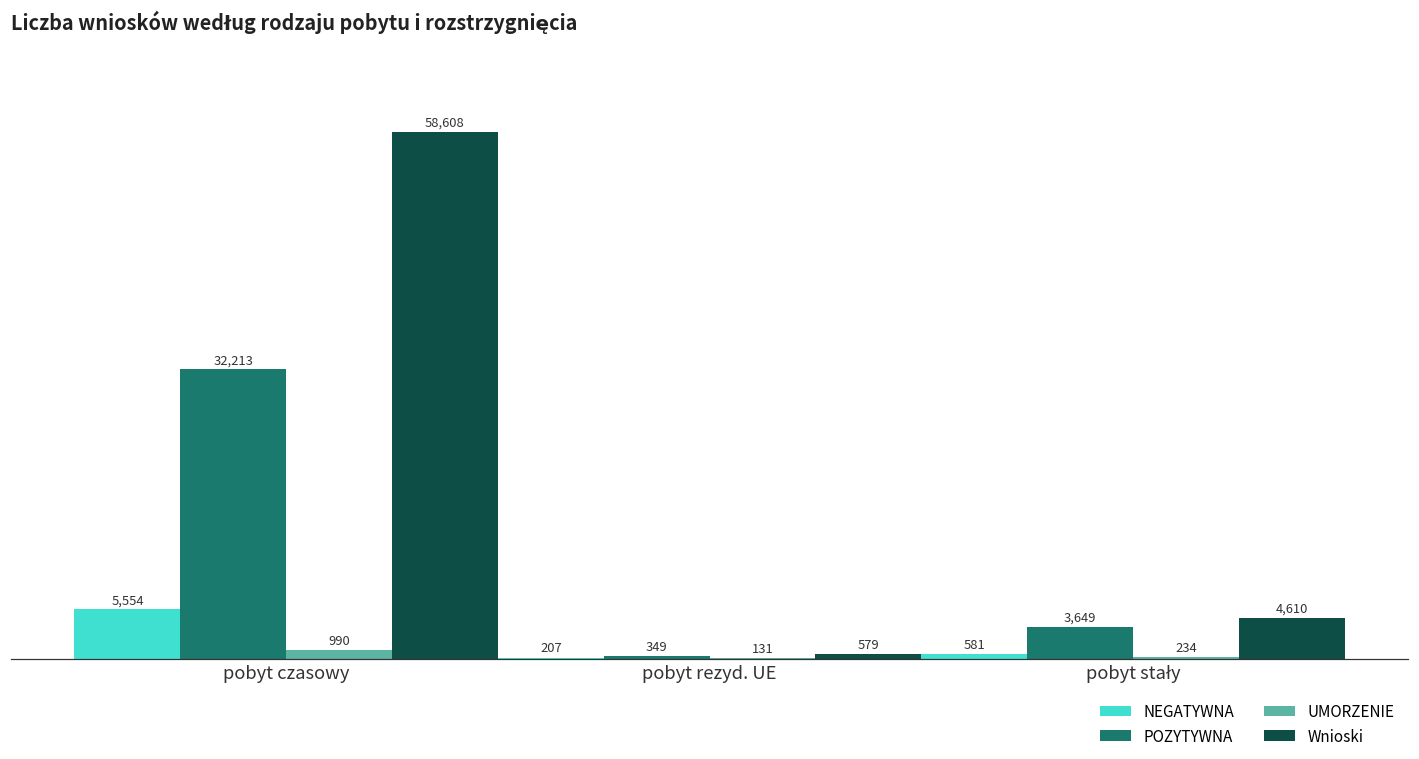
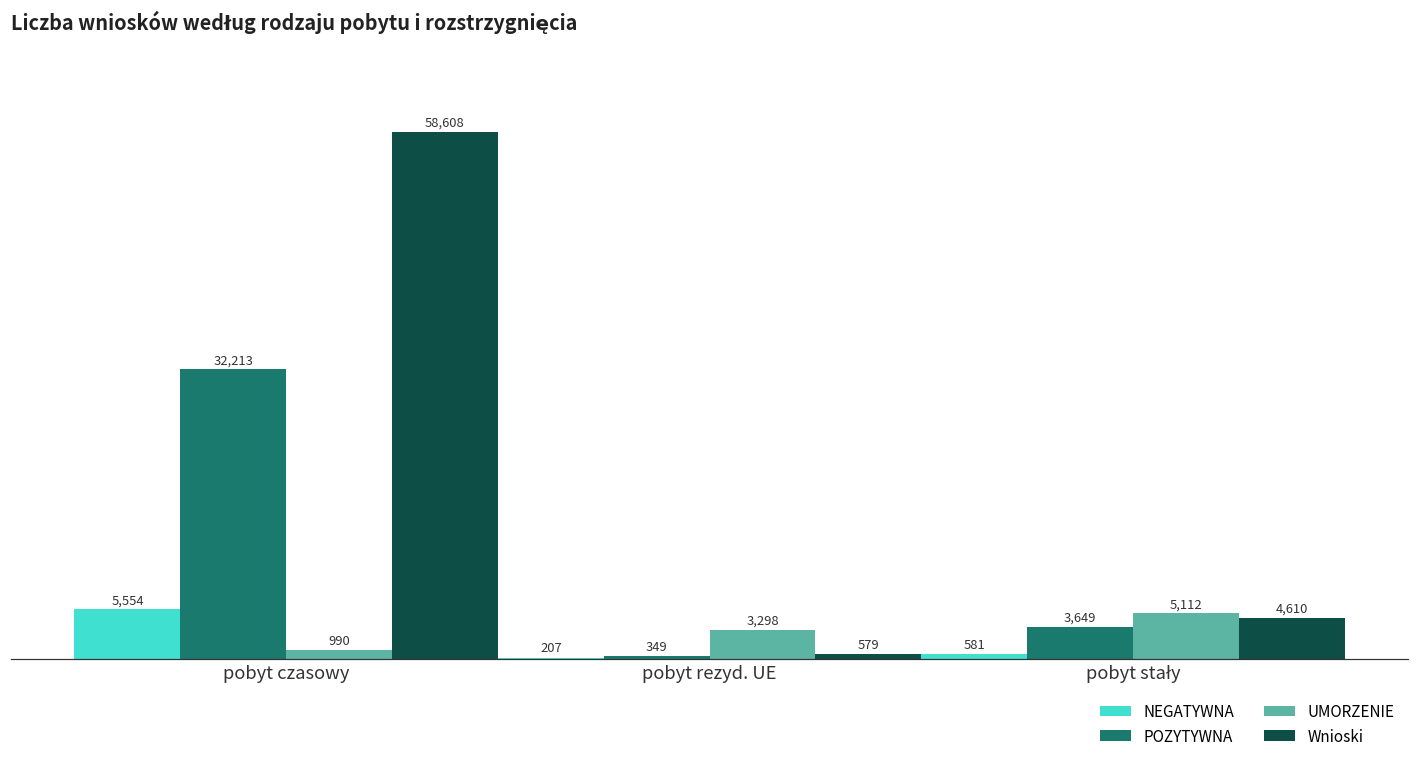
  {
    "NEGATYWNA": {
      "pobyt czasowy": "5,554",
      "pobyt rezyd. UE": "207",
      "pobyt stały": "581"
    },
    "UMORZENIE": {
      "pobyt czasowy": "990",
-     "pobyt rezyd. UE": "131",
-     "pobyt stały": "234"
+     "pobyt rezyd. UE": "3,298",
+     "pobyt stały": "5,112"
    }
  }
